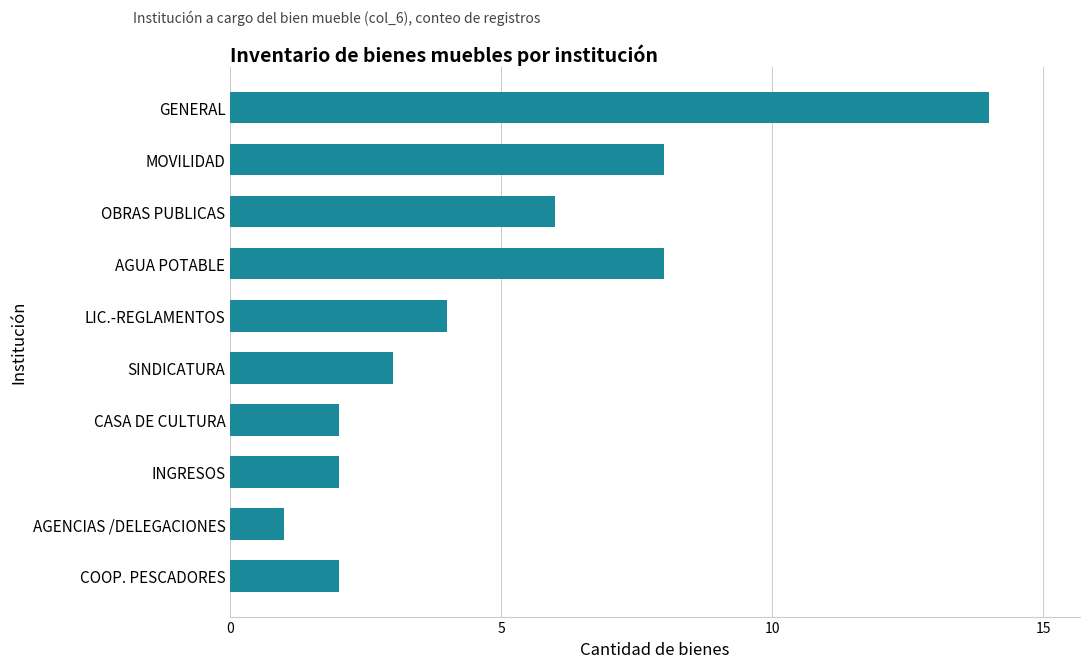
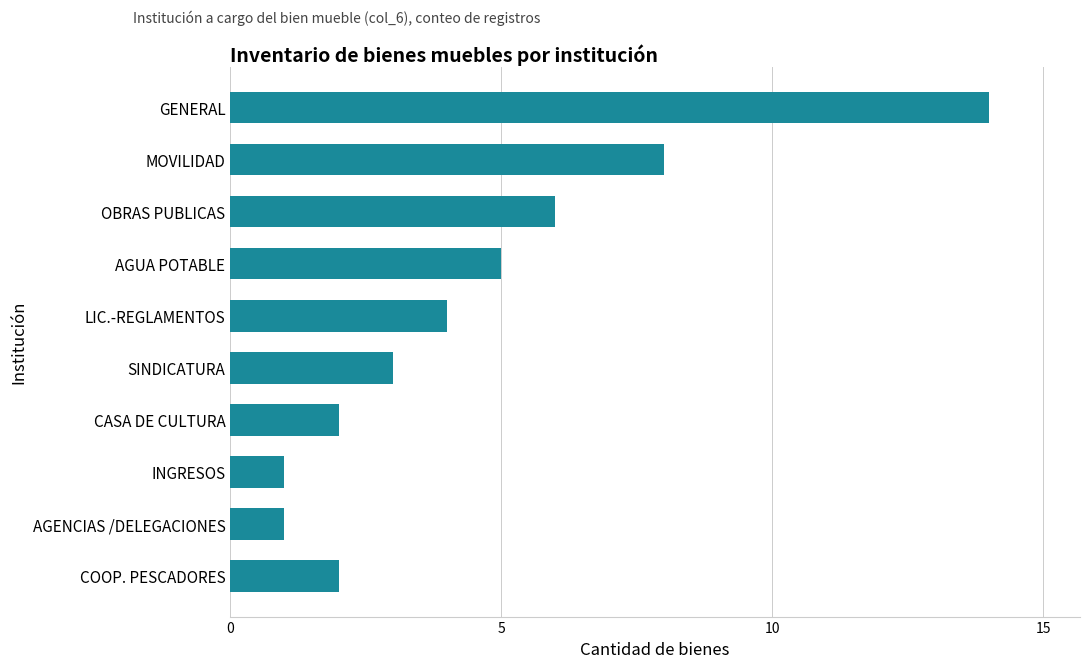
  {
    "GENERAL": 14,
    "MOVILIDAD": 8,
    "OBRAS PUBLICAS": 6,
-   "AGUA POTABLE": 8,
+   "AGUA POTABLE": 5,
    "LIC.-REGLAMENTOS": 4,
    "SINDICATURA": 3,
    "CASA DE CULTURA": 2,
-   "INGRESOS": 2,
+   "INGRESOS": 1,
    "AGENCIAS /DELEGACIONES": 1,
    "COOP. PESCADORES": 2
  }
